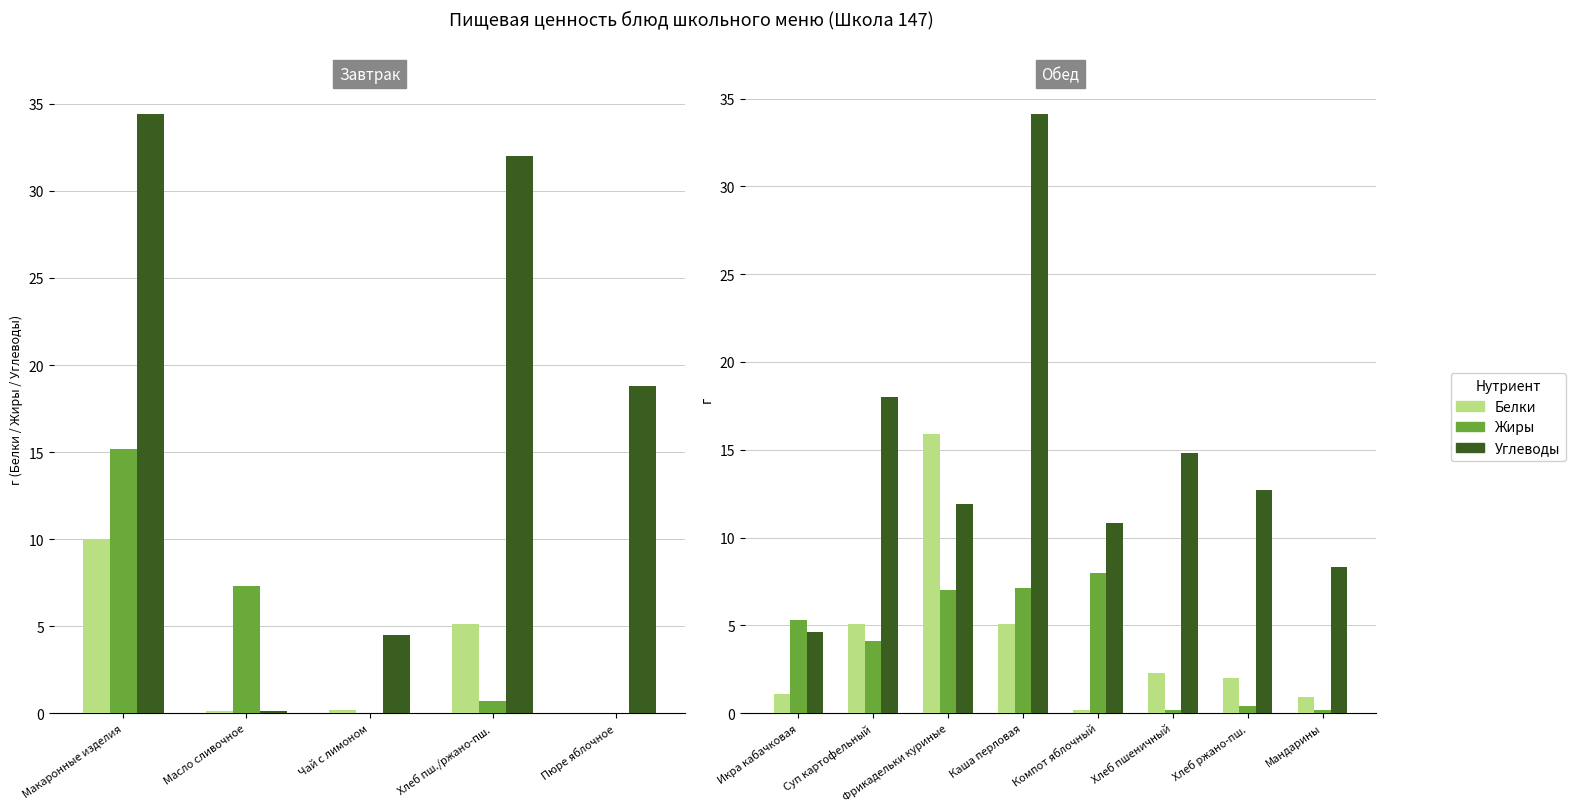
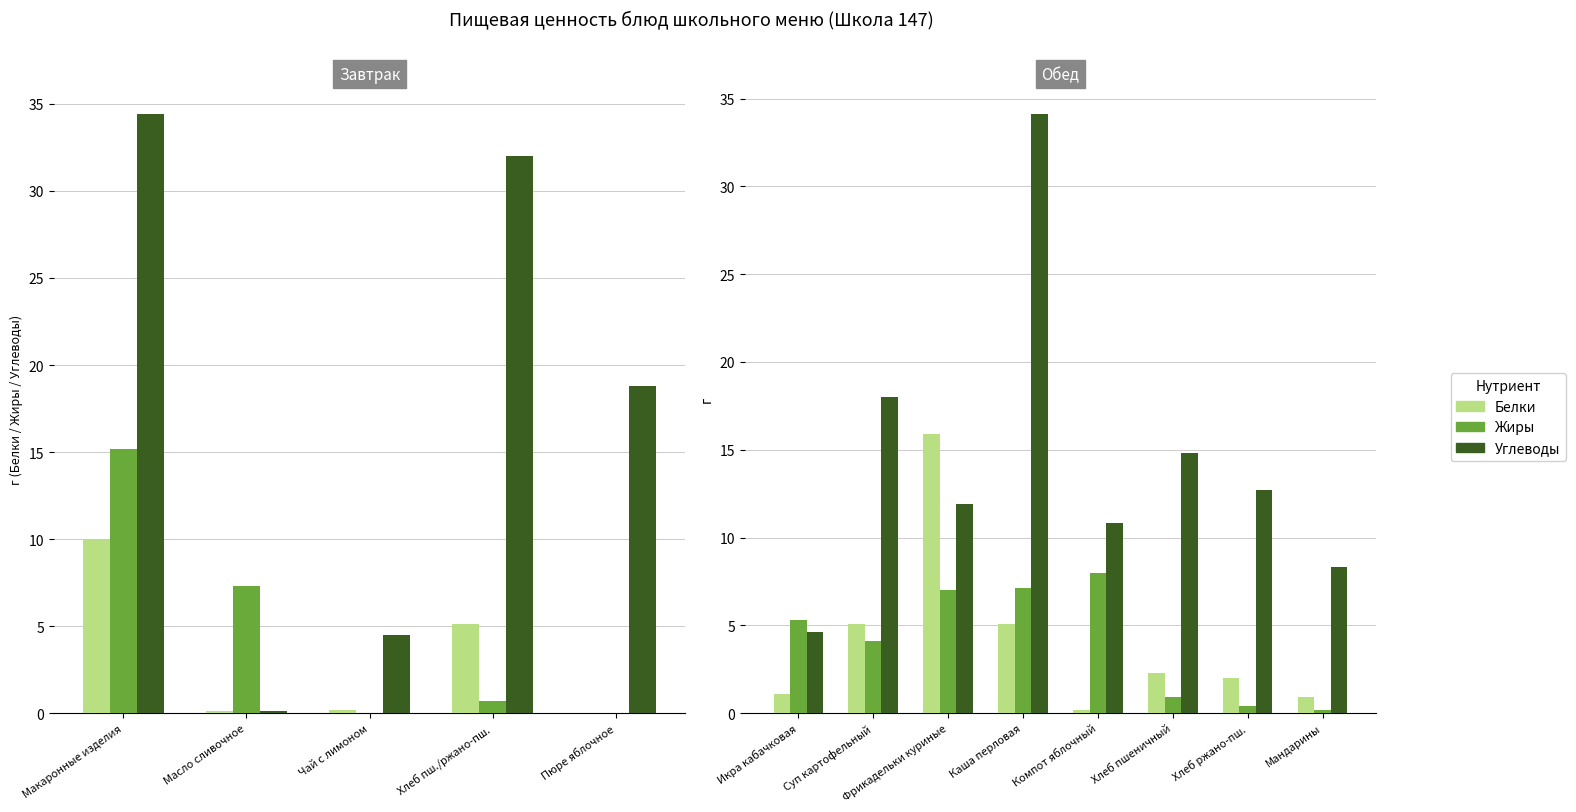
  {
    "Завтрак": {
      "Белки": {
        "Макаронные изделия": 10.0,
        "Чай с лимоном": 0.2,
        "Хлеб пш./ржано-пш.": 5.1,
        "Пюре яблочное": 0.0
      },
      "Жиры": {
        "Макаронные изделия": 15.2,
        "Масло сливочное": 7.3,
        "Чай с лимоном": 0.0,
        "Хлеб пш./ржано-пш.": 0.7,
        "Пюре яблочное": 0.0
      },
      "Углеводы": {
        "Макаронные изделия": 34.4,
        "Чай с лимоном": 4.5,
        "Хлеб пш./ржано-пш.": 32.0,
        "Пюре яблочное": 18.8
      }
    },
    "Обед": {
      "Белки": {
        "Икра кабачковая": 1.1,
        "Суп картофельный": 5.1,
        "Фрикадельки куриные": 15.9,
        "Каша перловая": 5.1,
        "Компот яблочный": 0.2,
        "Хлеб пшеничный": 2.3,
        "Хлеб ржано-пш.": 2.0,
        "Мандарины": 0.9
      },
      "Жиры": {
        "Икра кабачковая": 5.3,
        "Суп картофельный": 4.1,
        "Фрикадельки куриные": 7.0,
        "Каша перловая": 7.1,
        "Компот яблочный": 8.0,
-       "Хлеб пшеничный": 0.2,
+       "Хлеб пшеничный": 0.9,
        "Хлеб ржано-пш.": 0.4,
        "Мандарины": 0.2
      },
      "Углеводы": {
        "Икра кабачковая": 4.6,
        "Суп картофельный": 18.0,
        "Фрикадельки куриные": 11.9,
        "Каша перловая": 34.1,
        "Компот яблочный": 10.8,
        "Хлеб пшеничный": 14.8,
        "Хлеб ржано-пш.": 12.7,
        "Мандарины": 8.3
      }
    }
  }
